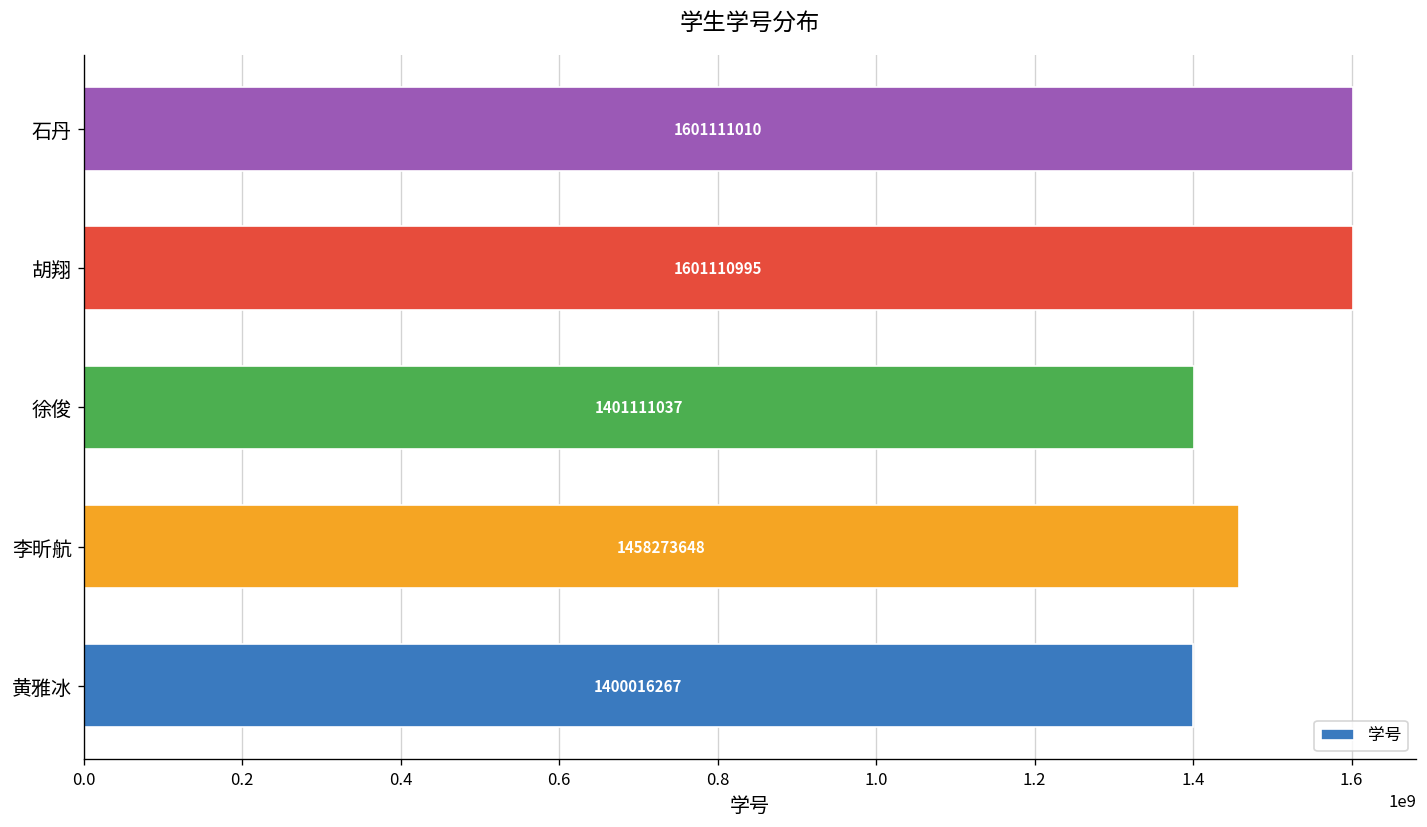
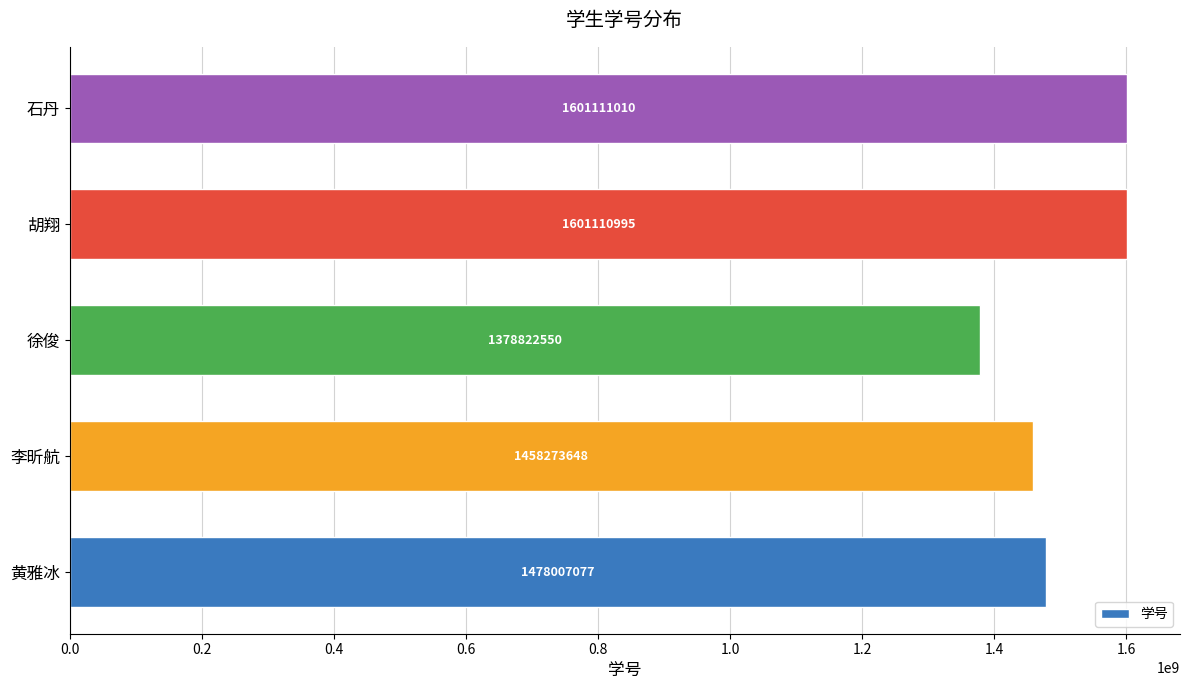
  {
    "石丹": 1601111010,
    "胡翔": 1601110995,
-   "徐俊": 1401111037,
+   "徐俊": 1378822550,
    "李昕航": 1458273648,
-   "黄雅冰": 1400016267
+   "黄雅冰": 1478007077
  }
